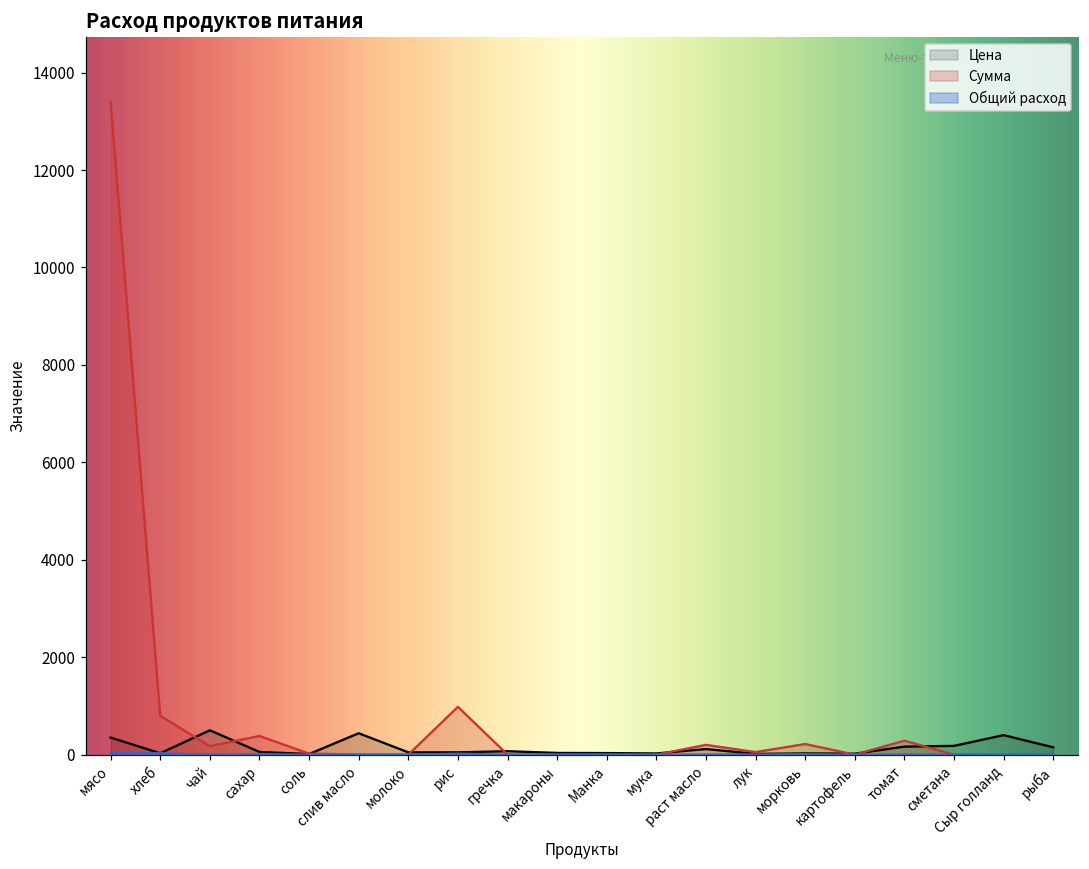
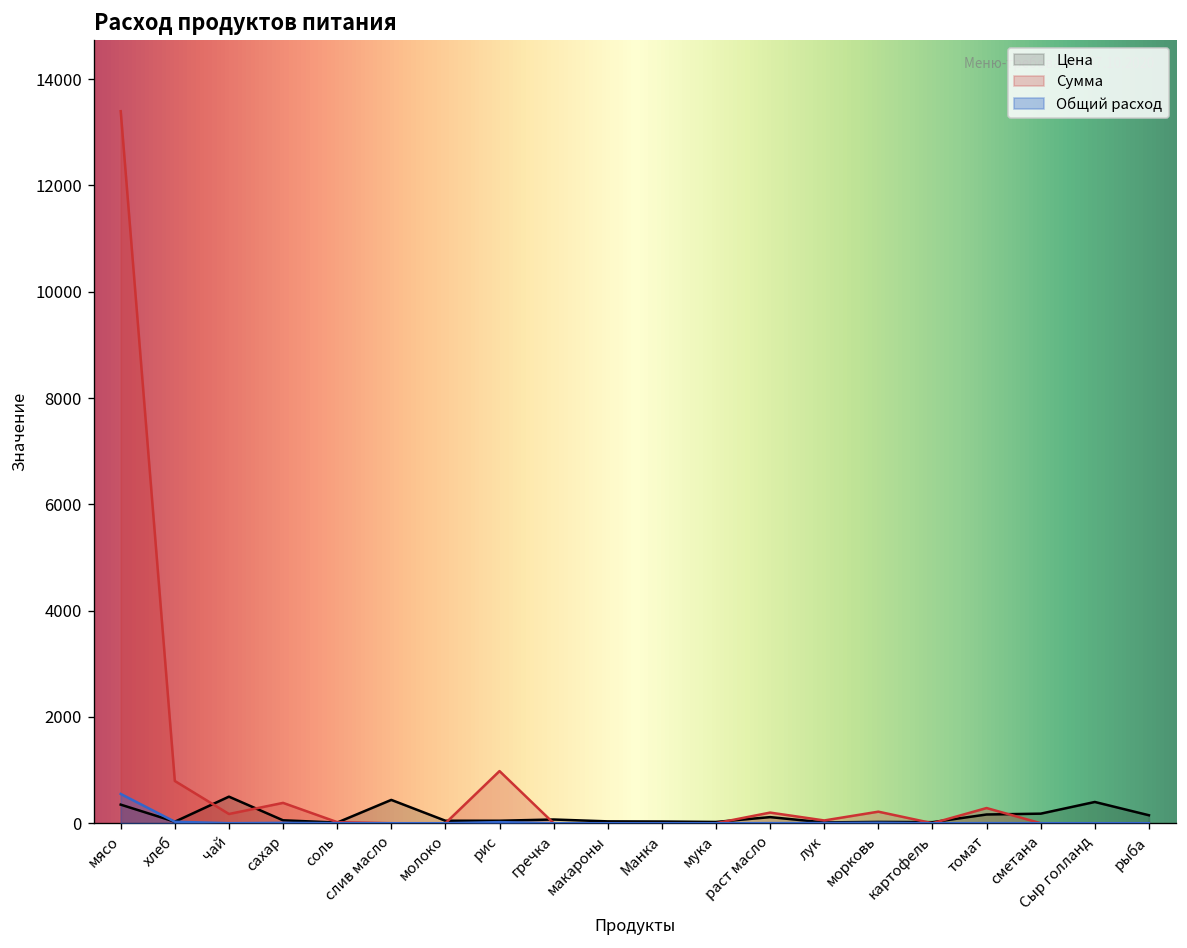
  {
    "Общий расход": {
-     "мясо": 0,
+     "мясо": 600,
      "чай": 0,
      "раст масло": 0,
      "томат": 0
    }
  }
